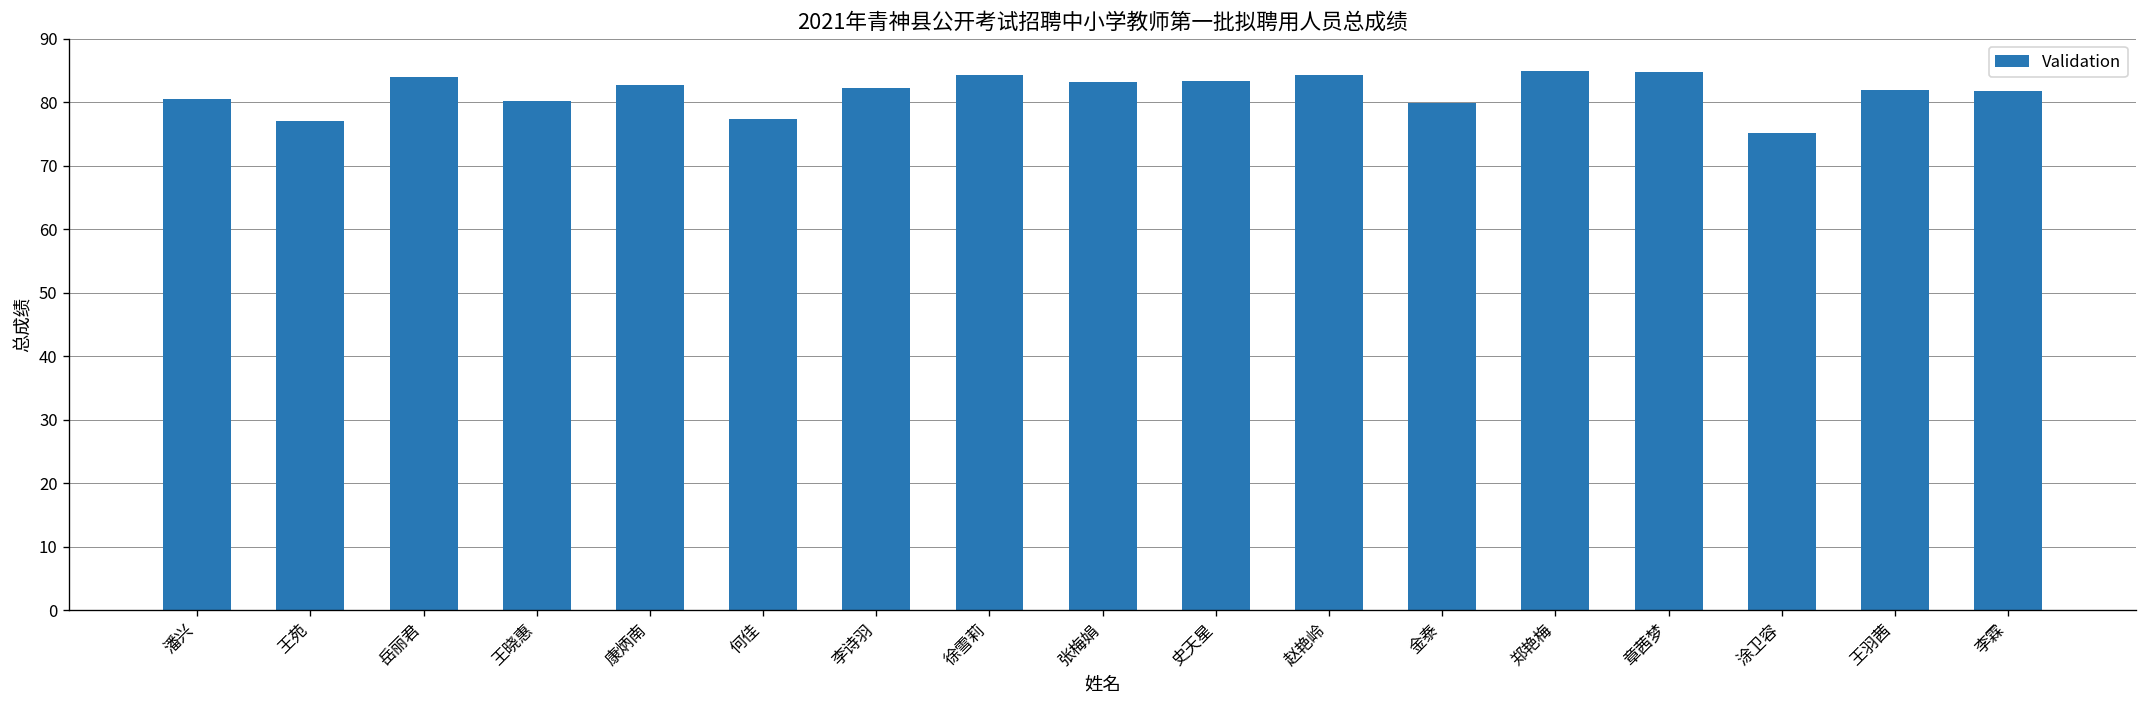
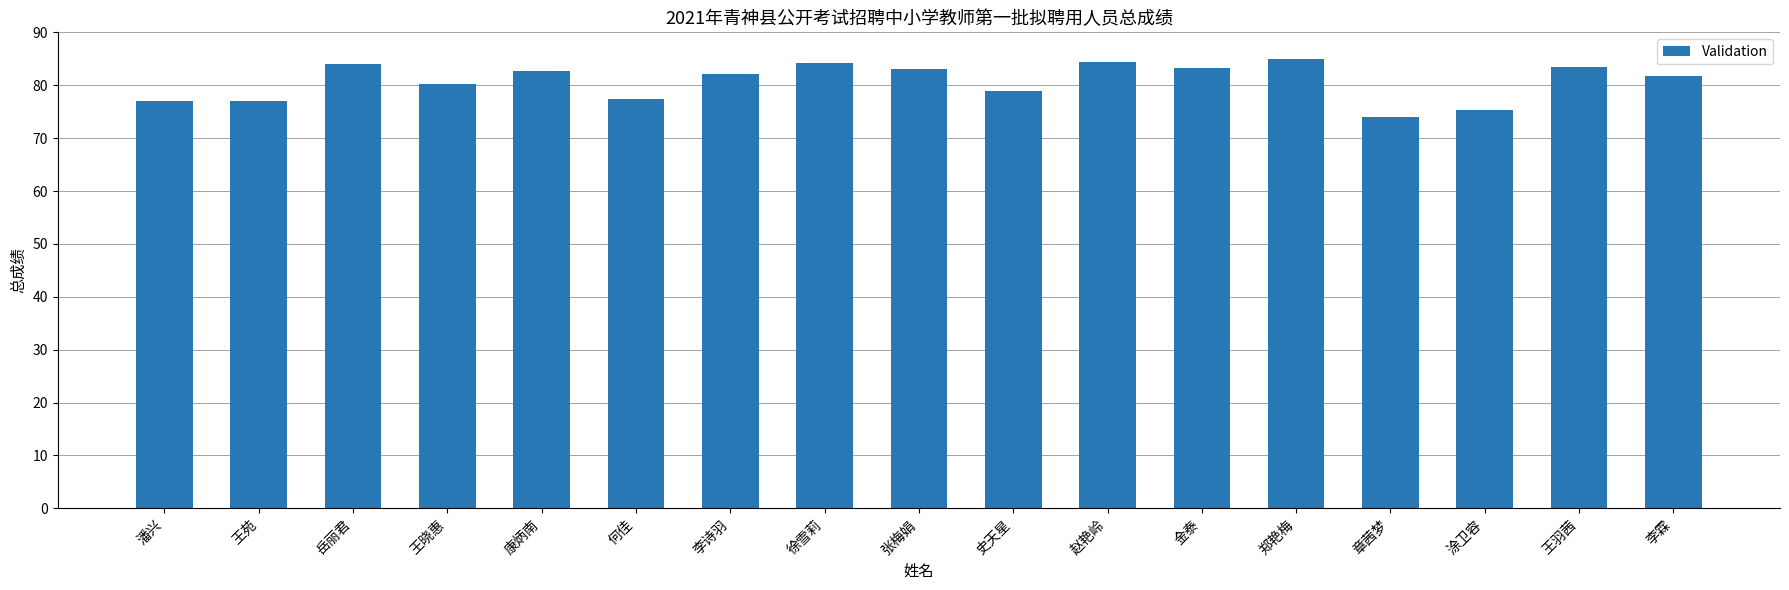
  {
-   "潘兴": 81,
+   "潘兴": 77,
    "王苑": 77,
    "岳丽君": 84,
    "王晓惠": 80,
    "康炳南": 83,
    "何佳": 77,
    "李诗羽": 82,
    "徐雪莉": 84,
    "张梅娟": 83,
-   "史天星": 83,
+   "史天星": 79,
    "赵艳岭": 84,
-   "金泰": 80,
+   "金泰": 83,
    "郑艳梅": 85,
-   "章茜梦": 85,
+   "章茜梦": 74,
    "涂卫容": 75,
-   "王羽茜": 82,
+   "王羽茜": 84,
    "李霖": 82
  }
